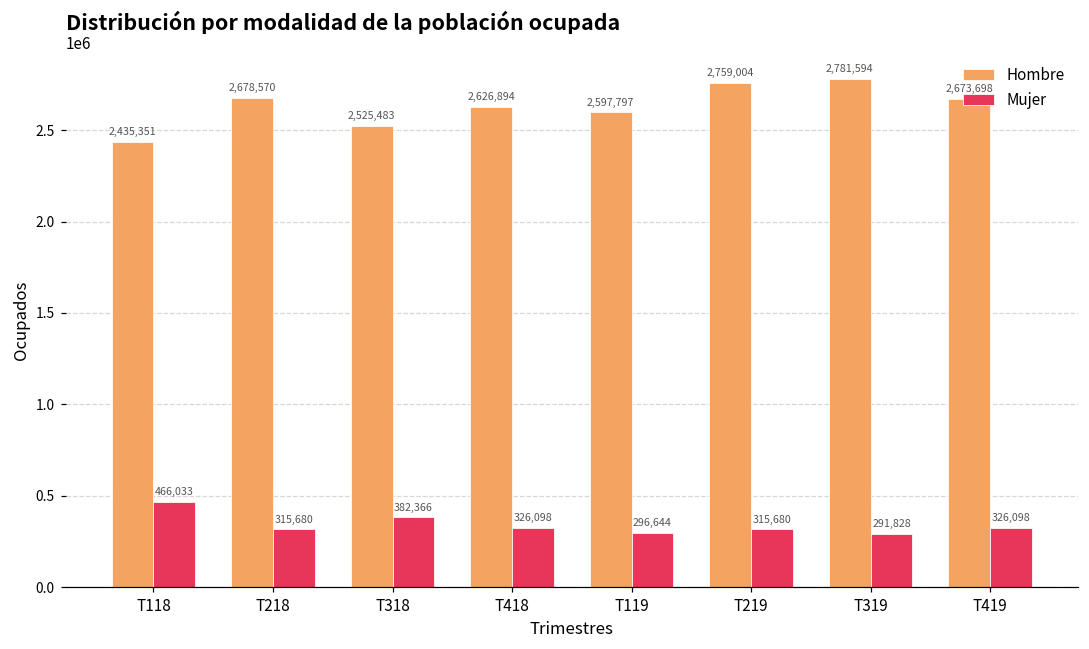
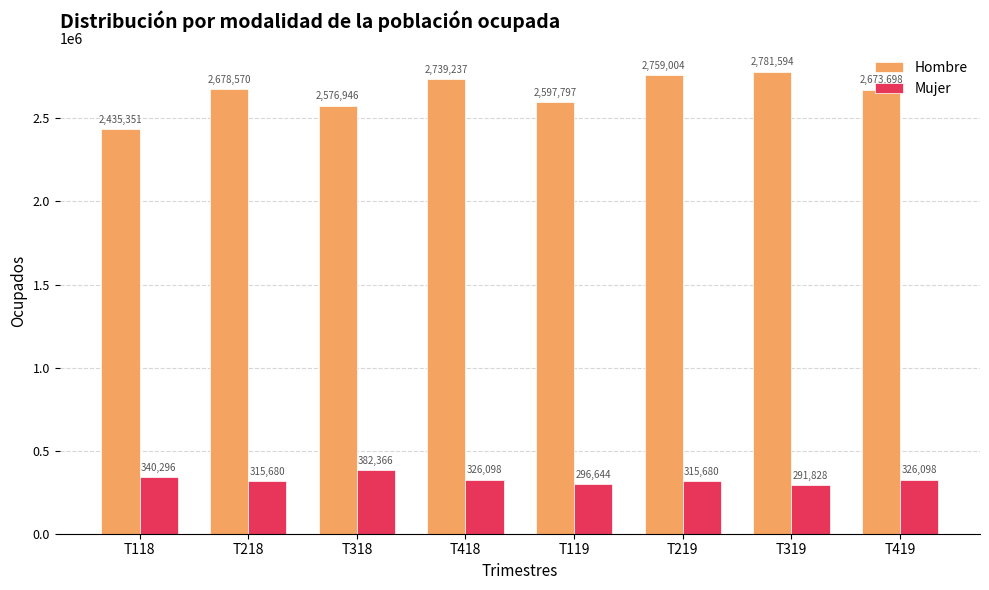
  {
    "Hombre": {
      "T118": "2,435,351",
      "T218": "2,678,570",
-     "T318": "2,525,483",
-     "T418": "2,626,894",
+     "T318": "2,576,946",
+     "T418": "2,739,237",
      "T119": "2,597,797",
      "T219": "2,759,004",
      "T319": "2,781,594",
      "T419": "2,673,698"
    },
    "Mujer": {
-     "T118": "466,033",
+     "T118": "340,296",
      "T218": "315,680",
      "T318": "382,366",
      "T418": "326,098",
      "T119": "296,644",
      "T219": "315,680",
      "T319": "291,828",
      "T419": "326,098"
    }
  }
